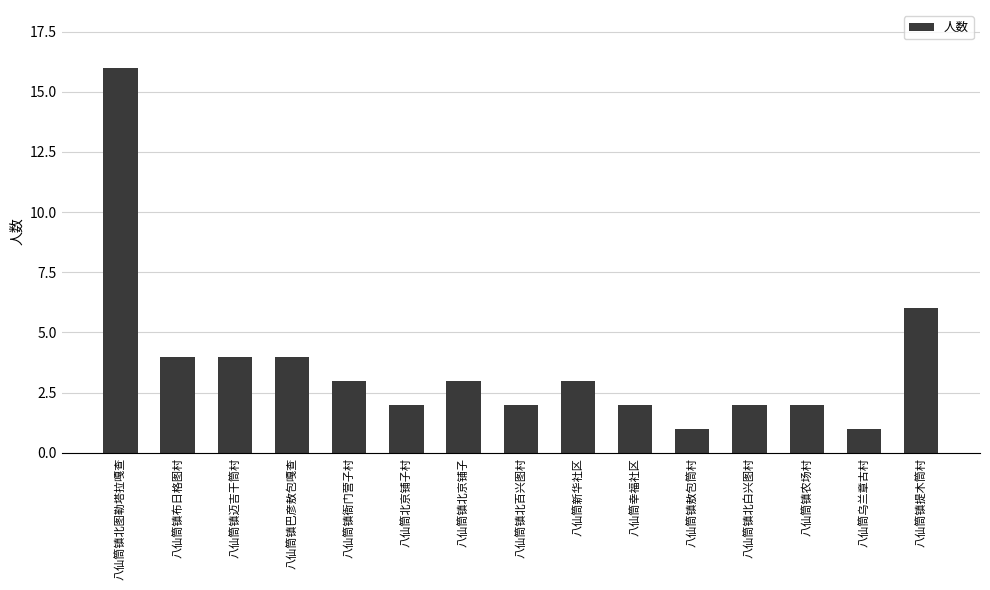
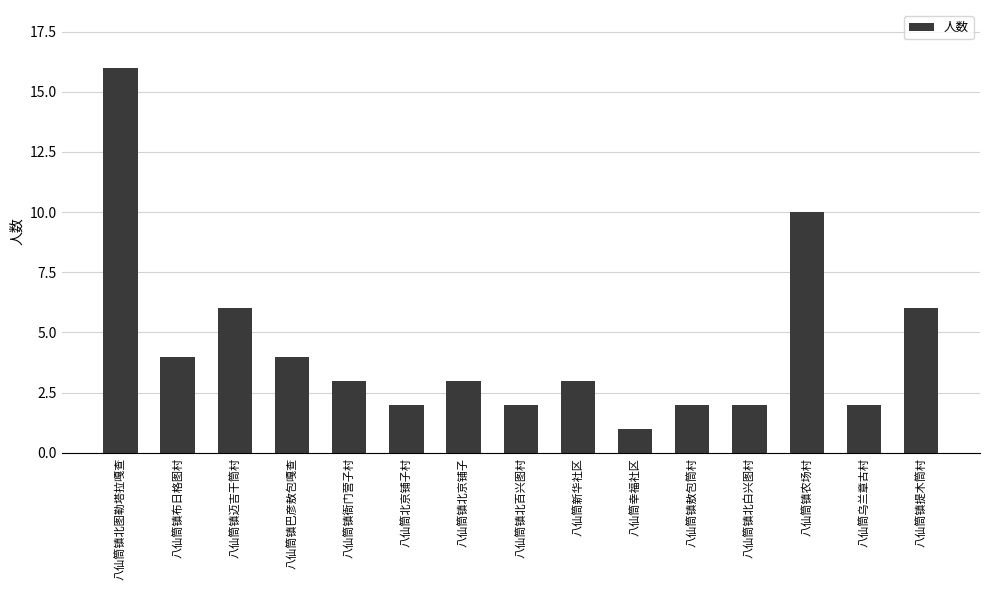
  {
    "八仙筒镇北图勒塔拉嘎查": 16,
    "八仙筒镇布日格图村": 4,
-   "八仙筒镇迈吉干筒村": 4,
+   "八仙筒镇迈吉干筒村": 6,
    "八仙筒镇巴彦敖包嘎查": 4,
    "八仙筒镇衙门营子村": 3,
    "八仙筒北京铺子村": 2,
    "八仙筒镇北京铺子": 3,
    "八仙筒镇北百兴图村": 2,
    "八仙筒新华社区": 3,
-   "八仙筒幸福社区": 2,
-   "八仙筒镇敖包筒村": 1,
+   "八仙筒幸福社区": 1,
+   "八仙筒镇敖包筒村": 2,
    "八仙筒镇北白兴图村": 2,
-   "八仙筒镇农场村": 2,
-   "八仙筒乌兰章古村": 1,
+   "八仙筒镇农场村": 10,
+   "八仙筒乌兰章古村": 2,
    "八仙筒镇提木筒村": 6
  }
